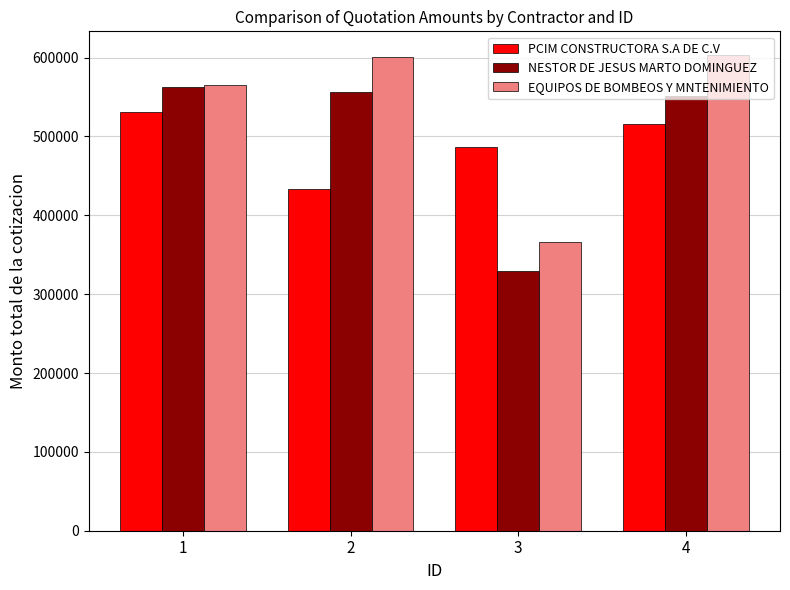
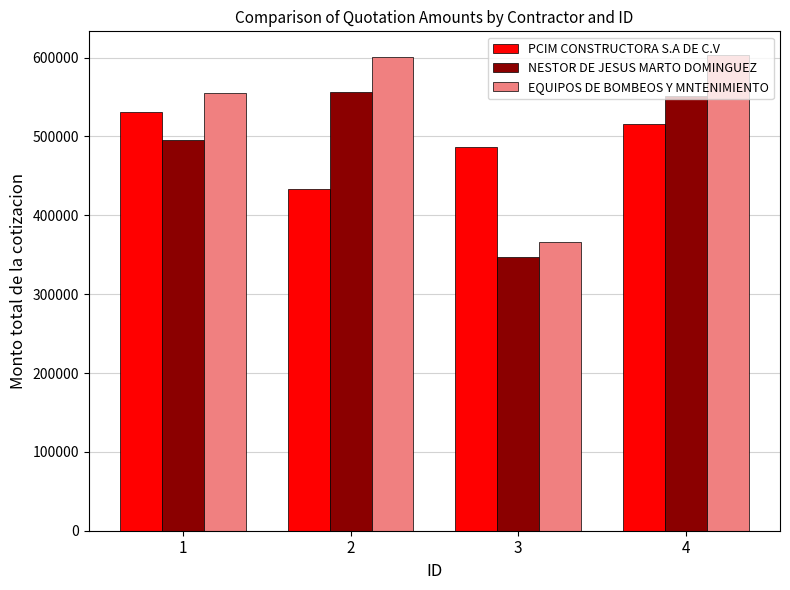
  {
    "PCIM CONSTRUCTORA S.A DE C.V": {
      "1": 530000,
      "2": 430000,
      "3": 490000,
      "4": 520000
    },
    "NESTOR DE JESUS MARTO DOMINGUEZ": {
-     "1": 560000,
+     "1": 500000,
      "2": 560000,
-     "3": 330000
+     "3": 350000
    },
    "EQUIPOS DE BOMBEOS Y MNTENIMIENTO": {
-     "1": 570000,
+     "1": 560000,
      "2": 600000,
      "3": 370000
    }
  }
